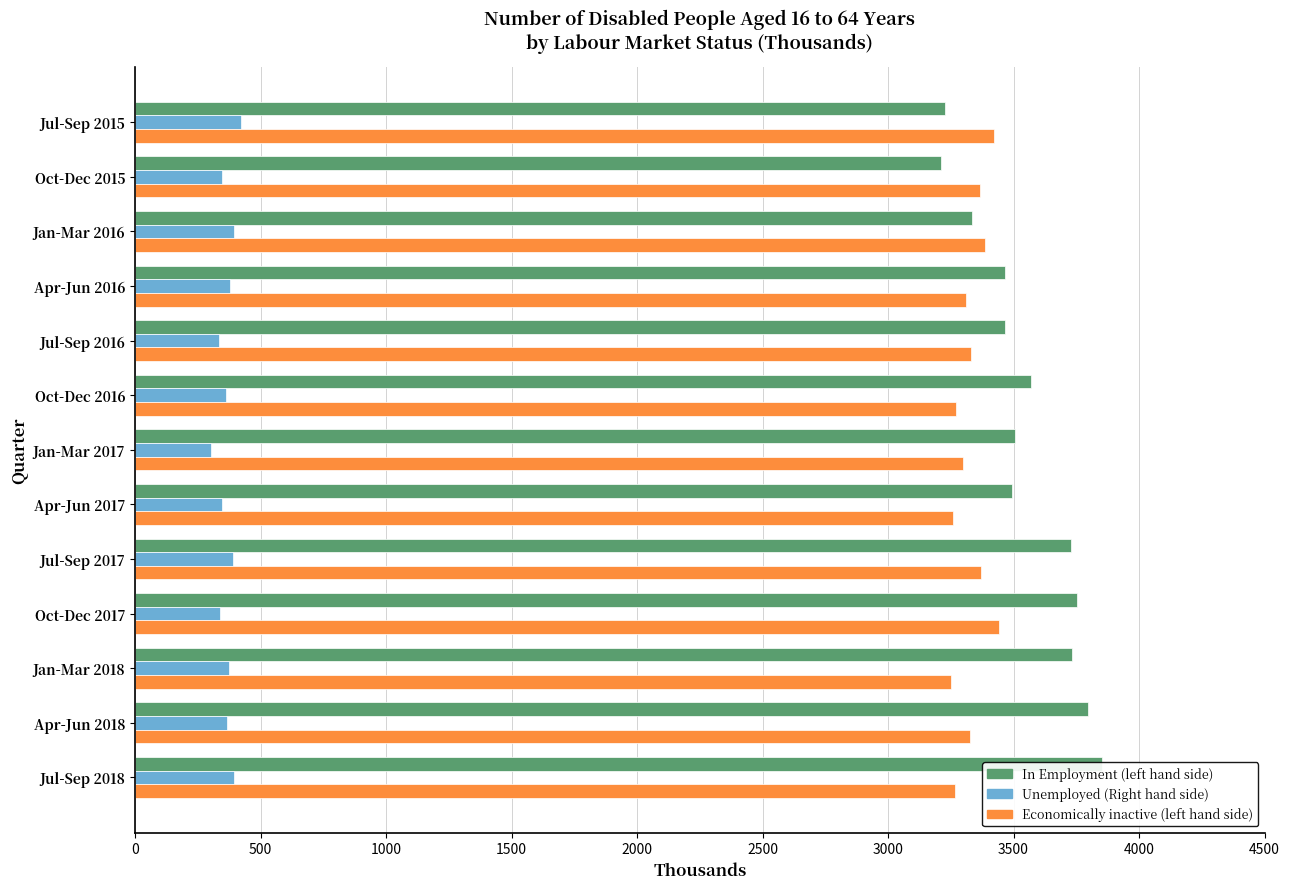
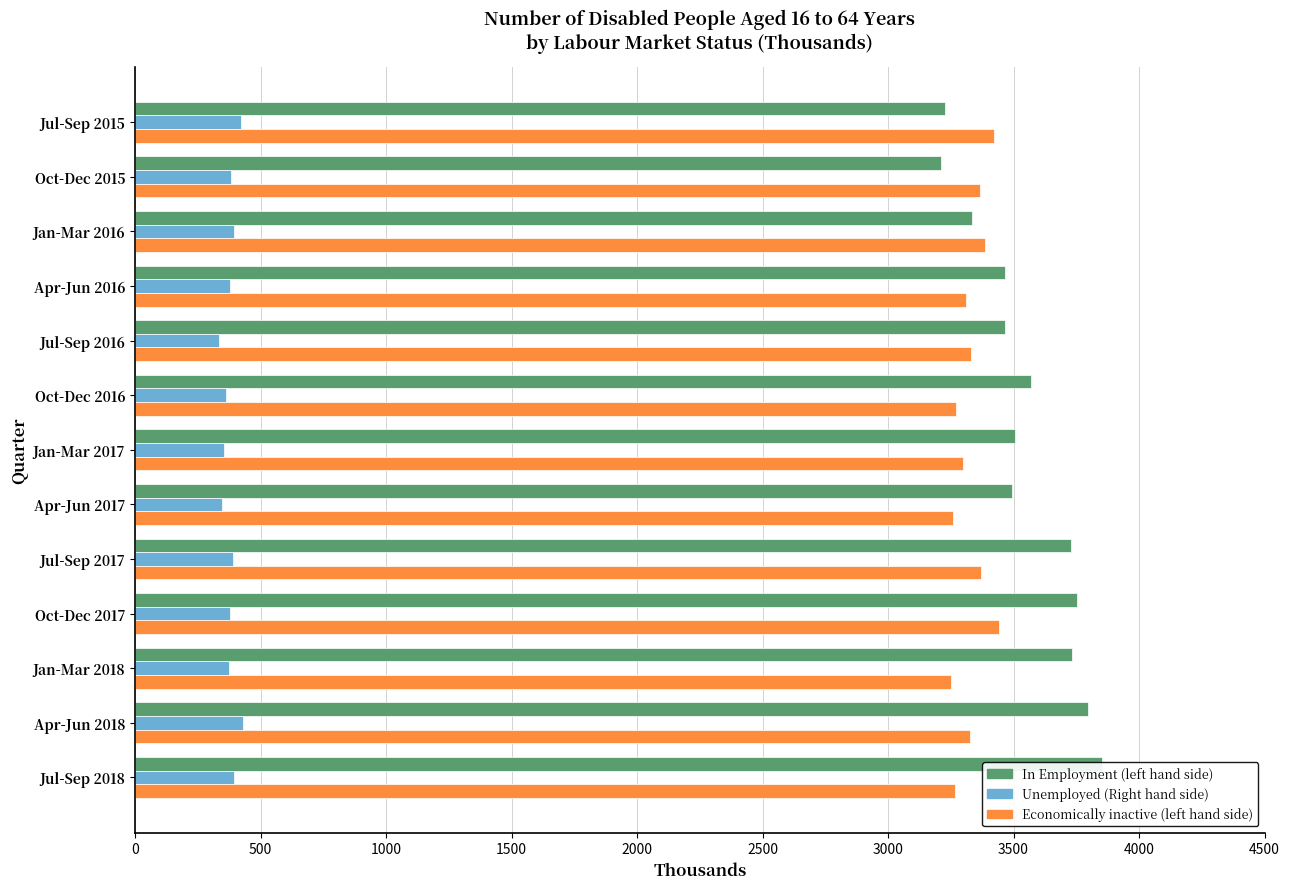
  {
    "In Employment (left hand side)": {
      "Jul-Sep 2015": 3230,
      "Oct-Dec 2015": 3210,
      "Jan-Mar 2016": 3330,
      "Apr-Jun 2016": 3470,
      "Jul-Sep 2016": 3470,
      "Oct-Dec 2016": 3570,
      "Jan-Mar 2017": 3510,
      "Apr-Jun 2017": 3490,
      "Jul-Sep 2017": 3730,
      "Oct-Dec 2017": 3750,
      "Jan-Mar 2018": 3730,
      "Apr-Jun 2018": 3800
    },
    "Unemployed (Right hand side)": {
      "Jul-Sep 2015": 420,
-     "Oct-Dec 2015": 350,
+     "Oct-Dec 2015": 380,
      "Jan-Mar 2016": 400,
      "Apr-Jun 2016": 380,
      "Jul-Sep 2016": 340,
      "Oct-Dec 2016": 360,
-     "Jan-Mar 2017": 300,
+     "Jan-Mar 2017": 350,
      "Apr-Jun 2017": 350,
      "Jul-Sep 2017": 390,
-     "Oct-Dec 2017": 340,
+     "Oct-Dec 2017": 380,
      "Jan-Mar 2018": 380,
-     "Apr-Jun 2018": 370,
+     "Apr-Jun 2018": 430,
      "Jul-Sep 2018": 390
    },
    "Economically inactive (left hand side)": {
      "Jul-Sep 2015": 3420,
      "Oct-Dec 2015": 3370,
      "Jan-Mar 2016": 3390,
      "Apr-Jun 2016": 3310,
      "Jul-Sep 2016": 3330,
      "Oct-Dec 2016": 3270,
      "Jan-Mar 2017": 3300,
      "Apr-Jun 2017": 3260,
      "Jul-Sep 2017": 3370,
      "Oct-Dec 2017": 3440,
      "Jan-Mar 2018": 3250,
      "Apr-Jun 2018": 3330,
      "Jul-Sep 2018": 3270
    }
  }
